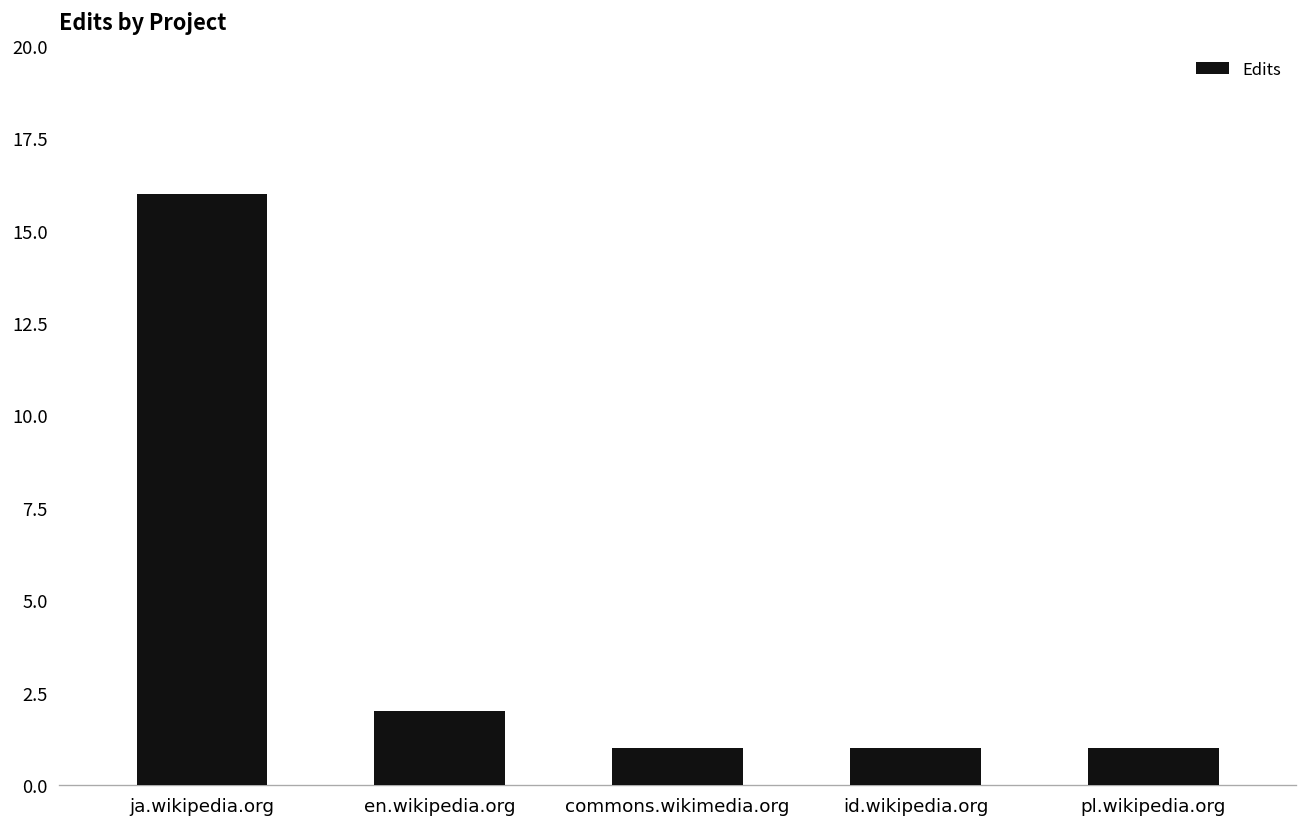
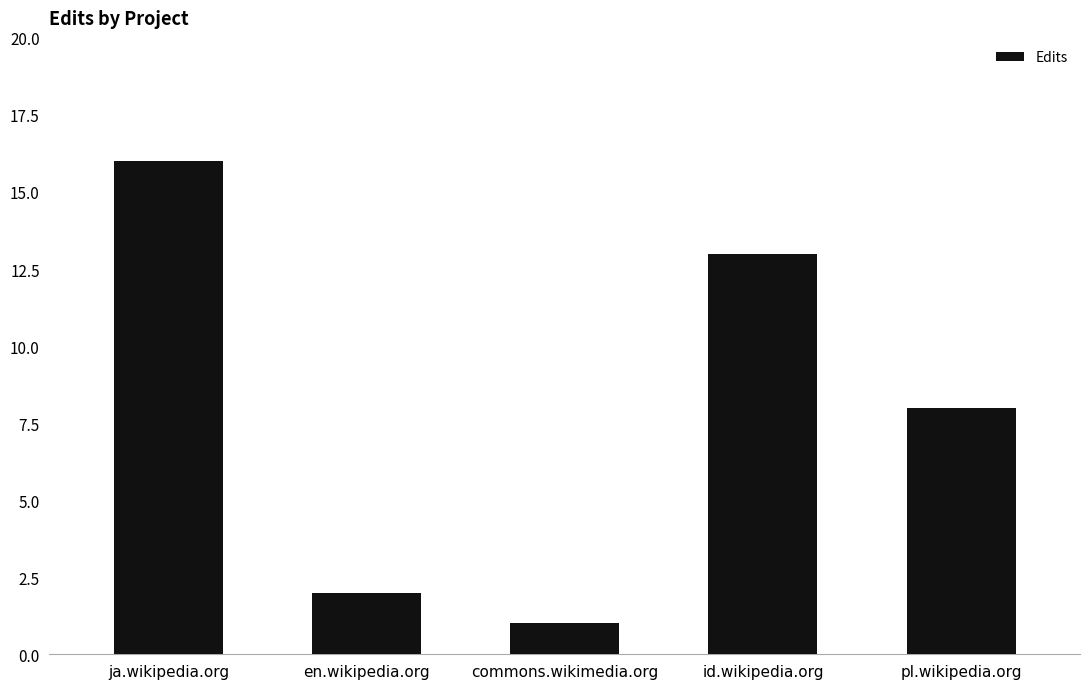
  {
    "ja.wikipedia.org": 16,
    "en.wikipedia.org": 2,
    "commons.wikimedia.org": 1,
-   "id.wikipedia.org": 1,
-   "pl.wikipedia.org": 1
+   "id.wikipedia.org": 13,
+   "pl.wikipedia.org": 8
  }
